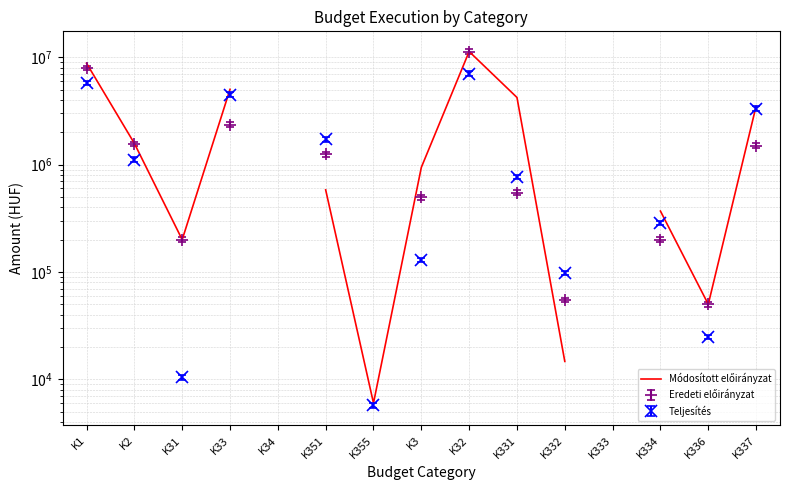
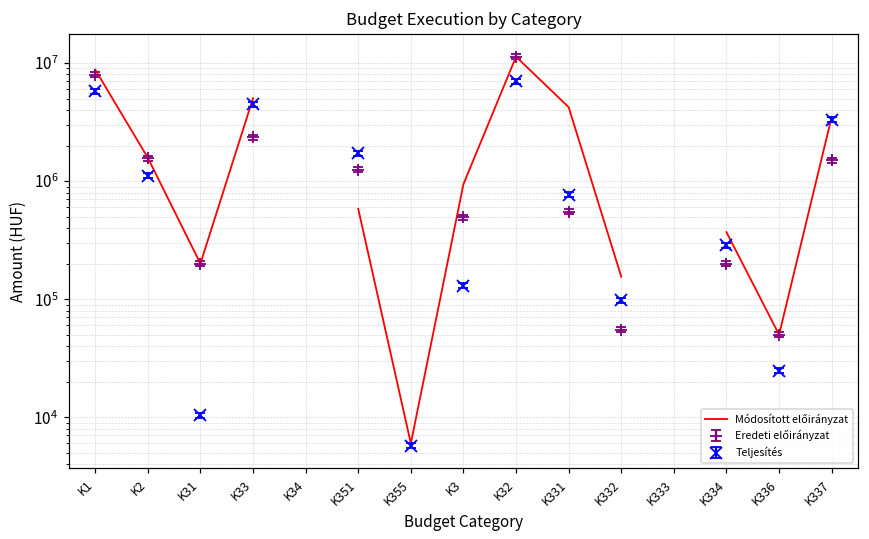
  {
    "Módosított előirányzat": {
      "K33": 5000000,
      "K351": 600000,
      "K3": 900000,
      "K331": 4200000,
-     "K332": 15000,
+     "K332": 160000,
      "K334": 370000
    }
  }
